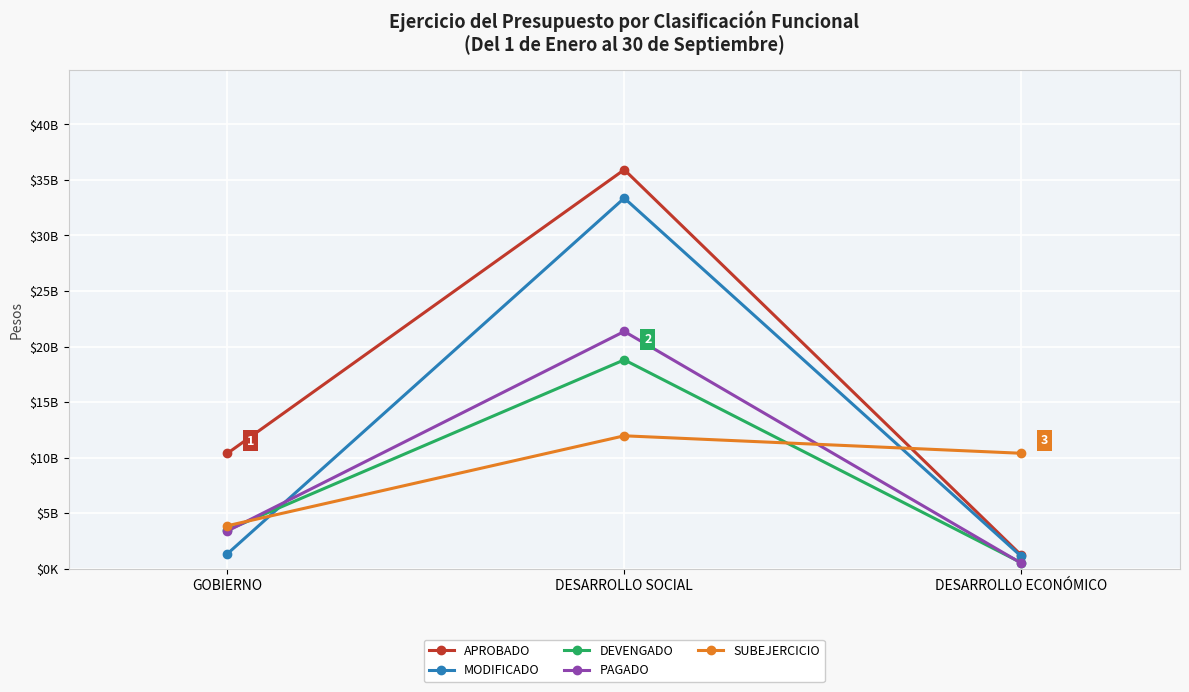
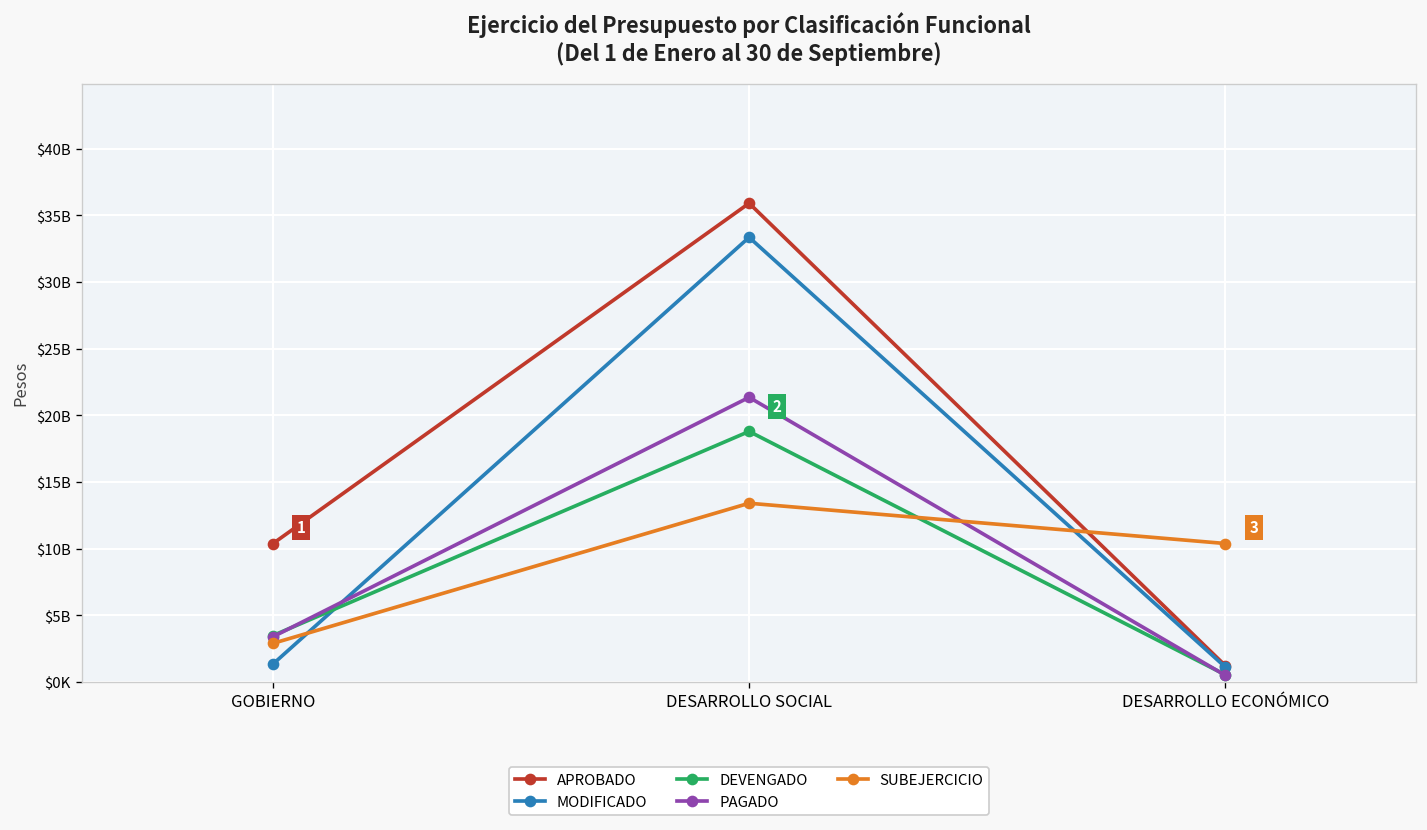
  {
    "APROBADO": {
      "DESARROLLO SOCIAL": "$35900000000"
    },
    "MODIFICADO": {
      "GOBIERNO": "$1300000000",
      "DESARROLLO SOCIAL": "$33400000000"
    },
    "DEVENGADO": {
      "DESARROLLO SOCIAL": "$18800000000"
    },
    "SUBEJERCICIO": {
-     "GOBIERNO": "$3900000000",
-     "DESARROLLO SOCIAL": "$12000000000"
+     "GOBIERNO": "$2900000000",
+     "DESARROLLO SOCIAL": "$13400000000"
    }
  }
